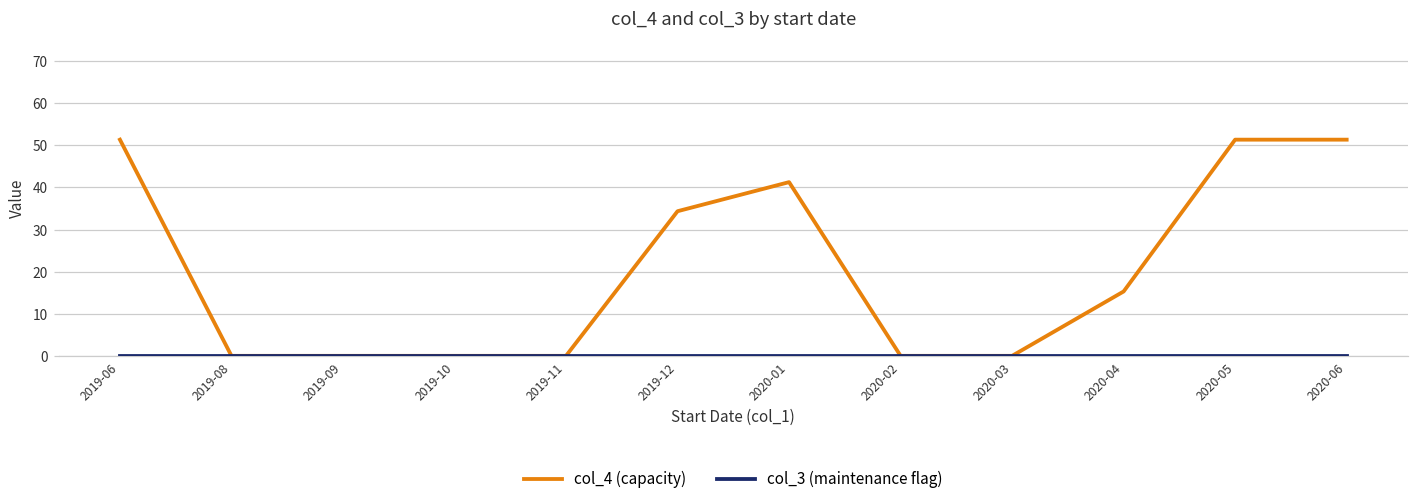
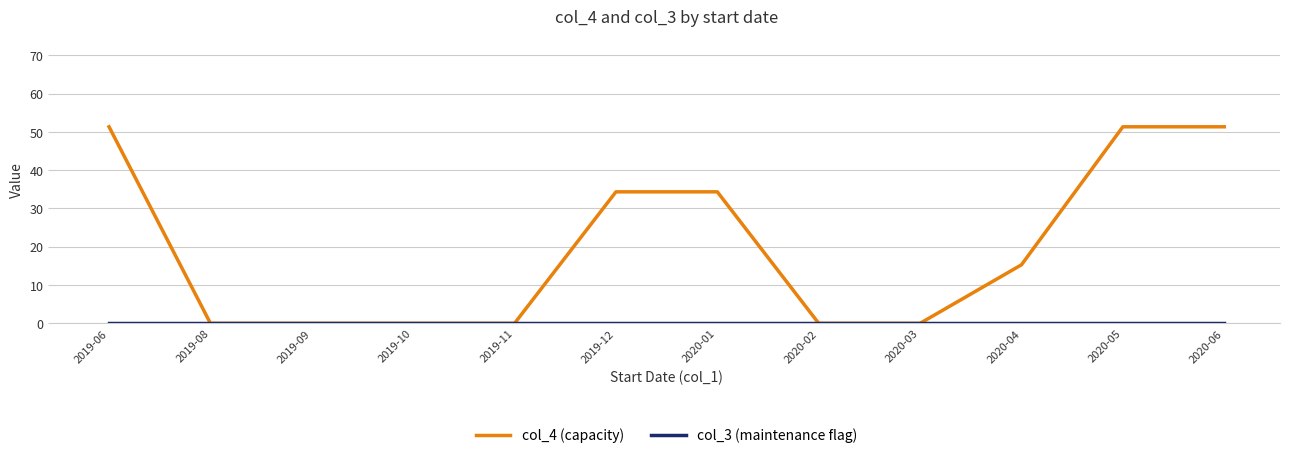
  {
    "col_4 (capacity)": {
      "2019-06": 51,
      "2019-12": 34,
-     "2020-01": 41,
+     "2020-01": 34,
      "2020-04": 15,
      "2020-05": 51,
      "2020-06": 51
    },
    "col_3 (maintenance flag)": {
      "2019-06": 0,
      "2019-12": 0,
      "2020-01": 0,
      "2020-04": 0,
      "2020-05": 0,
      "2020-06": 0
    }
  }
